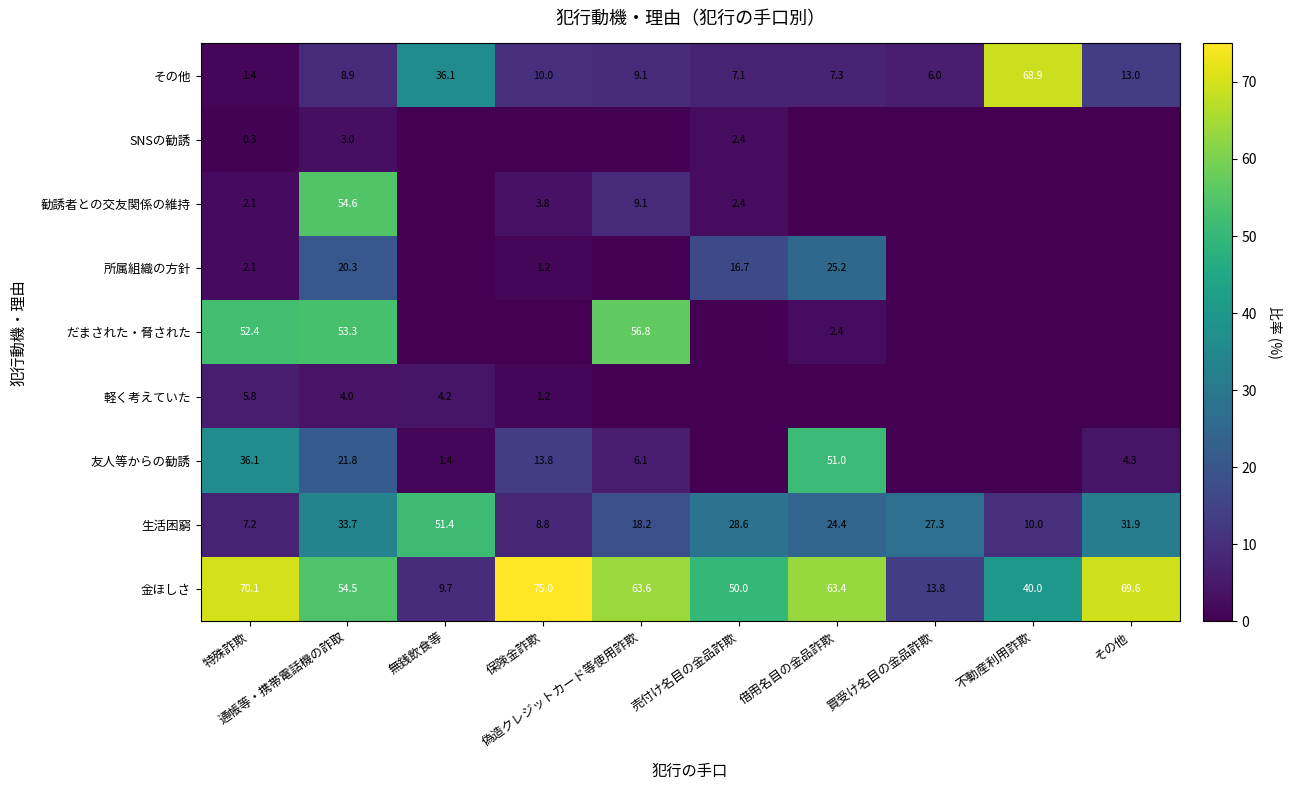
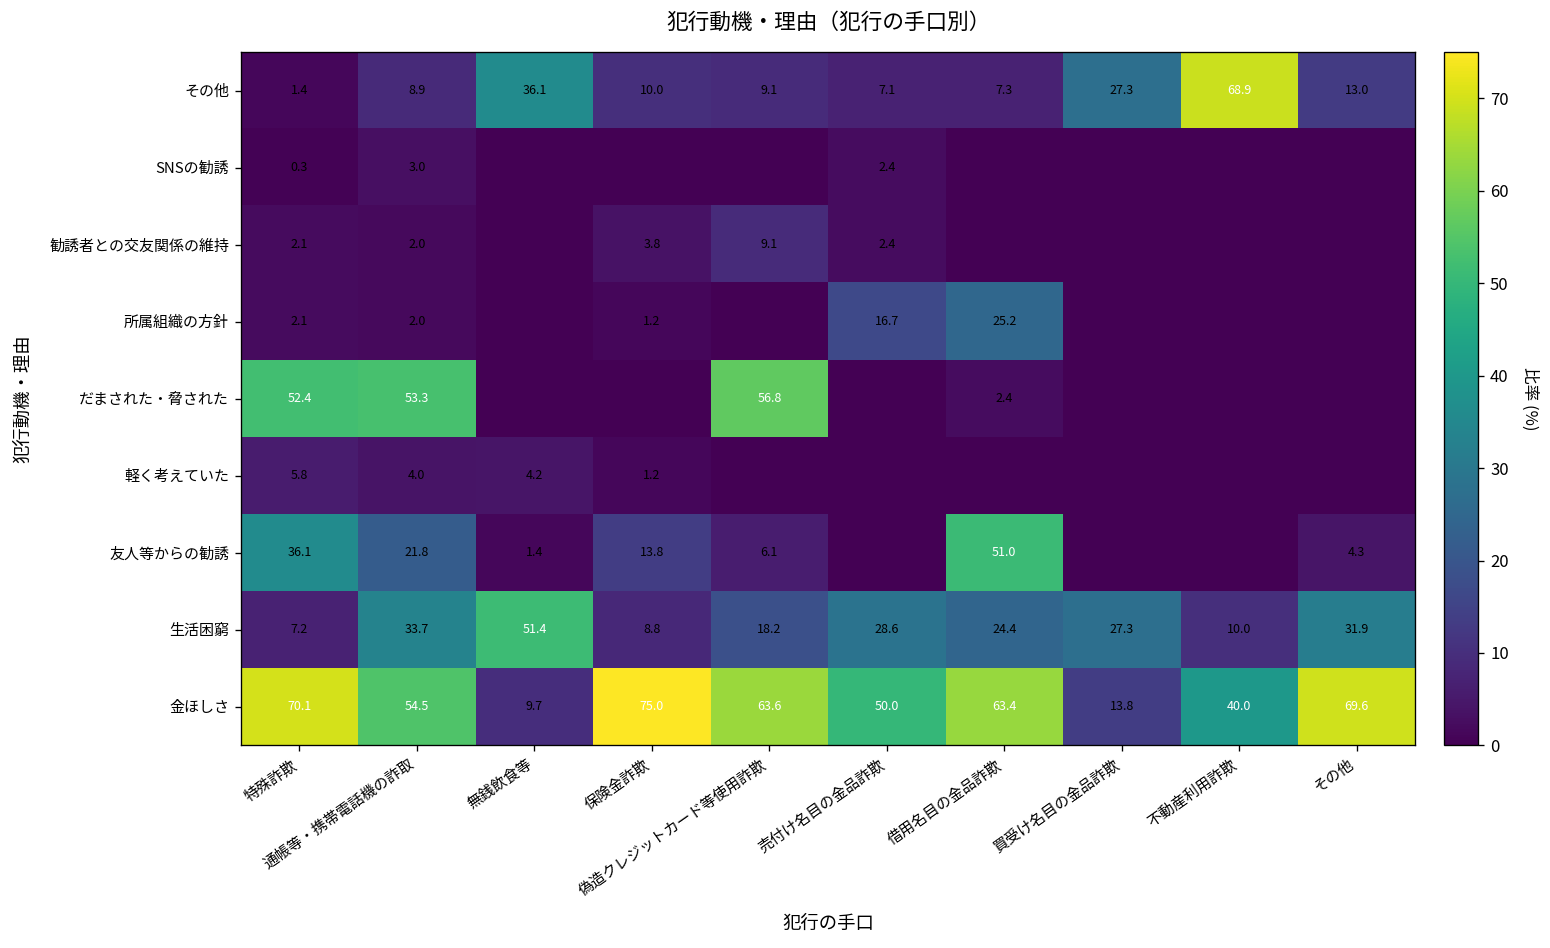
  {
    "その他": {
      "特殊詐欺": 1.4,
      "通帳等・携帯電話機の詐取": 8.9,
      "無銭飲食等": 36.1,
      "保険金詐欺": 10.0,
      "偽造クレジットカード等使用詐欺": 9.1,
      "売付け名目の金品詐欺": 7.1,
      "借用名目の金品詐欺": 7.3,
-     "買受け名目の金品詐欺": 6.0,
+     "買受け名目の金品詐欺": 27.3,
      "不動産利用詐欺": 68.9,
      "その他": 13.0
    },
    "SNSの勧誘": {
      "特殊詐欺": 0.3,
      "通帳等・携帯電話機の詐取": 3.0,
      "売付け名目の金品詐欺": 2.4
    },
    "勧誘者との交友関係の維持": {
      "特殊詐欺": 2.1,
-     "通帳等・携帯電話機の詐取": 54.6,
+     "通帳等・携帯電話機の詐取": 2.0,
      "保険金詐欺": 3.8,
      "偽造クレジットカード等使用詐欺": 9.1,
      "売付け名目の金品詐欺": 2.4
    },
    "所属組織の方針": {
      "特殊詐欺": 2.1,
-     "通帳等・携帯電話機の詐取": 20.3,
+     "通帳等・携帯電話機の詐取": 2.0,
      "保険金詐欺": 1.2,
      "売付け名目の金品詐欺": 16.7,
      "借用名目の金品詐欺": 25.2
    },
    "だまされた・脅された": {
      "特殊詐欺": 52.4,
      "通帳等・携帯電話機の詐取": 53.3,
      "偽造クレジットカード等使用詐欺": 56.8,
      "借用名目の金品詐欺": 2.4
    },
    "軽く考えていた": {
      "特殊詐欺": 5.8,
      "通帳等・携帯電話機の詐取": 4.0,
      "無銭飲食等": 4.2,
      "保険金詐欺": 1.2
    },
    "友人等からの勧誘": {
      "特殊詐欺": 36.1,
      "通帳等・携帯電話機の詐取": 21.8,
      "無銭飲食等": 1.4,
      "保険金詐欺": 13.8,
      "偽造クレジットカード等使用詐欺": 6.1,
      "借用名目の金品詐欺": 51.0,
      "その他": 4.3
    },
    "生活困窮": {
      "特殊詐欺": 7.2,
      "通帳等・携帯電話機の詐取": 33.7,
      "無銭飲食等": 51.4,
      "保険金詐欺": 8.8,
      "偽造クレジットカード等使用詐欺": 18.2,
      "売付け名目の金品詐欺": 28.6,
      "借用名目の金品詐欺": 24.4,
      "買受け名目の金品詐欺": 27.3,
      "不動産利用詐欺": 10.0,
      "その他": 31.9
    },
    "金ほしさ": {
      "特殊詐欺": 70.1,
      "通帳等・携帯電話機の詐取": 54.5,
      "無銭飲食等": 9.7,
      "保険金詐欺": 75.0,
      "偽造クレジットカード等使用詐欺": 63.6,
      "売付け名目の金品詐欺": 50.0,
      "借用名目の金品詐欺": 63.4,
      "買受け名目の金品詐欺": 13.8,
      "不動産利用詐欺": 40.0,
      "その他": 69.6
    }
  }
